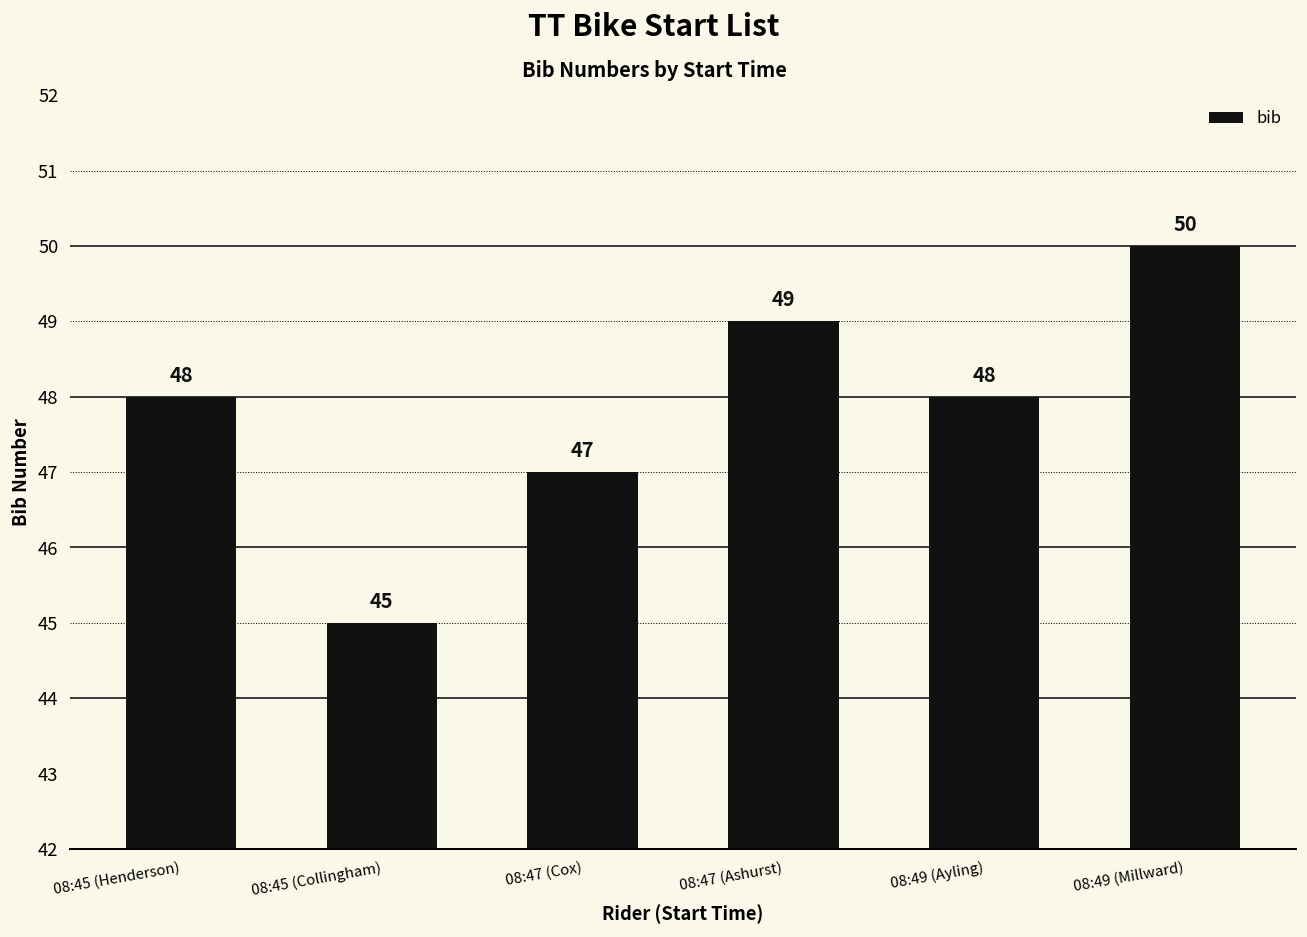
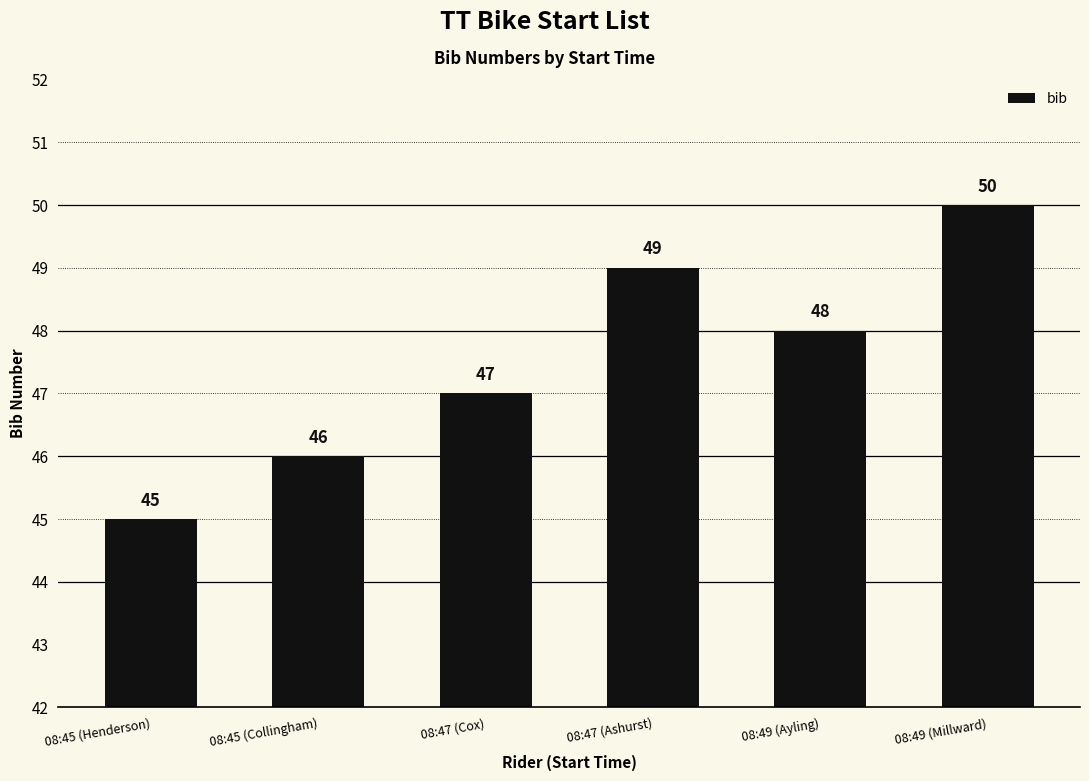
  {
-   "08:45 (Henderson)": 48,
-   "08:45 (Collingham)": 45,
+   "08:45 (Henderson)": 45,
+   "08:45 (Collingham)": 46,
    "08:47 (Cox)": 47,
    "08:47 (Ashurst)": 49,
    "08:49 (Ayling)": 48,
    "08:49 (Millward)": 50
  }
